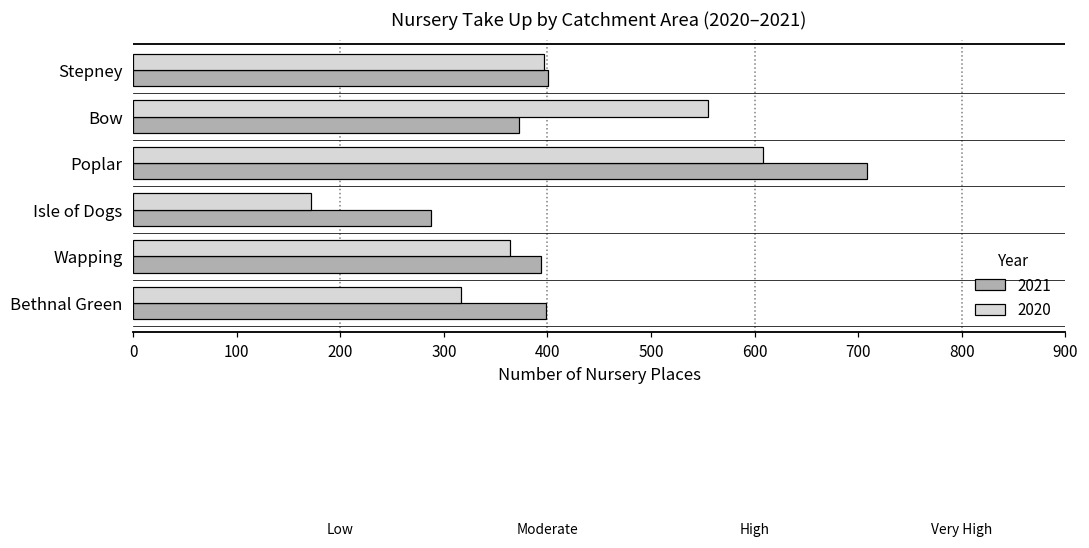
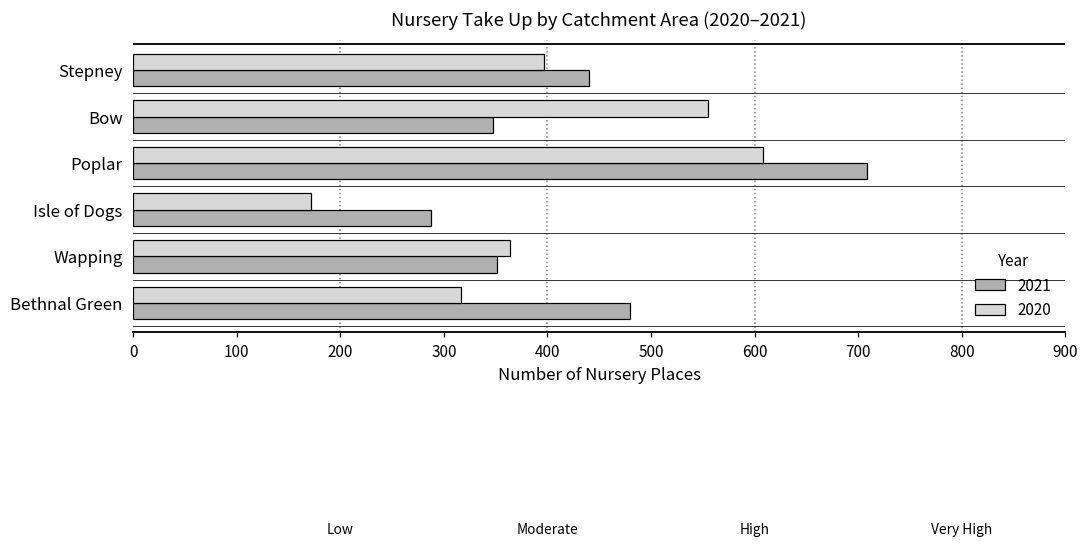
  {
    "2021": {
-     "Stepney": 400,
-     "Bow": 370,
+     "Stepney": 440,
+     "Bow": 350,
      "Poplar": 710,
      "Isle of Dogs": 290,
-     "Wapping": 390,
-     "Bethnal Green": 400
+     "Wapping": 350,
+     "Bethnal Green": 480
    },
    "2020": {
      "Stepney": 400,
      "Bow": 560,
      "Poplar": 610,
      "Isle of Dogs": 170,
      "Wapping": 360,
      "Bethnal Green": 320
    }
  }
